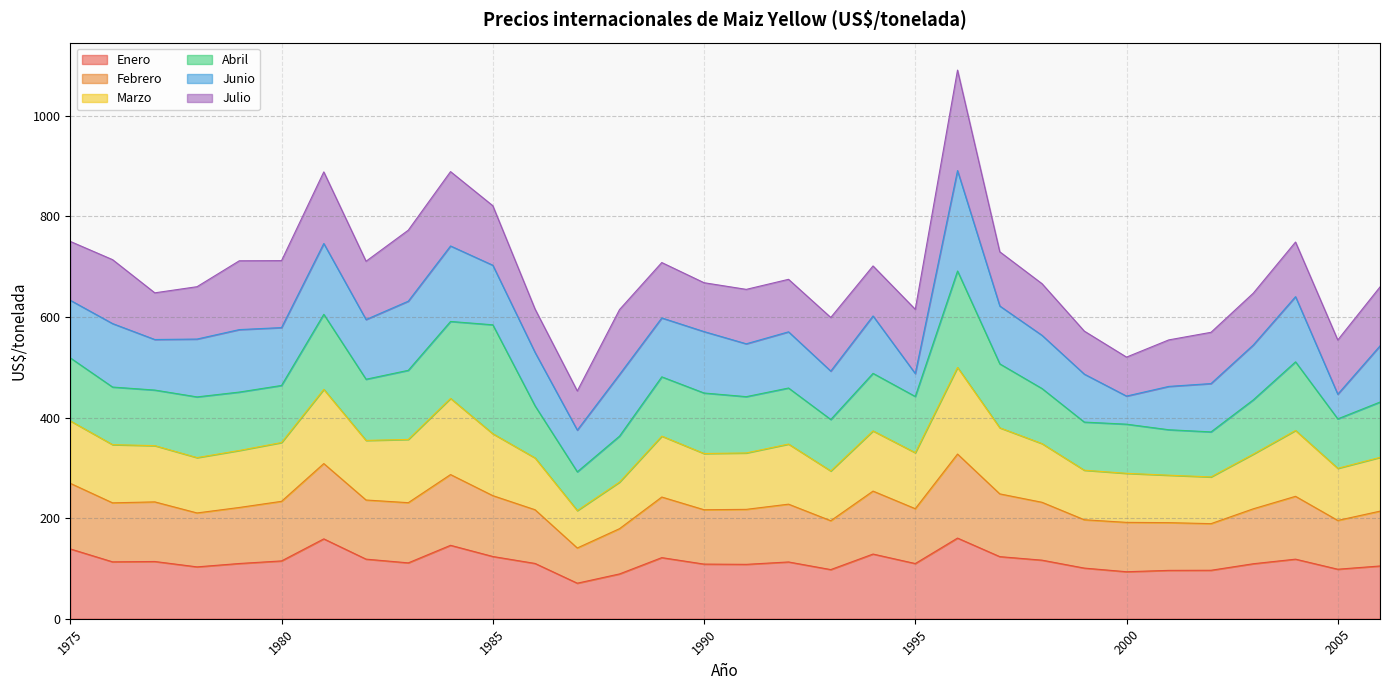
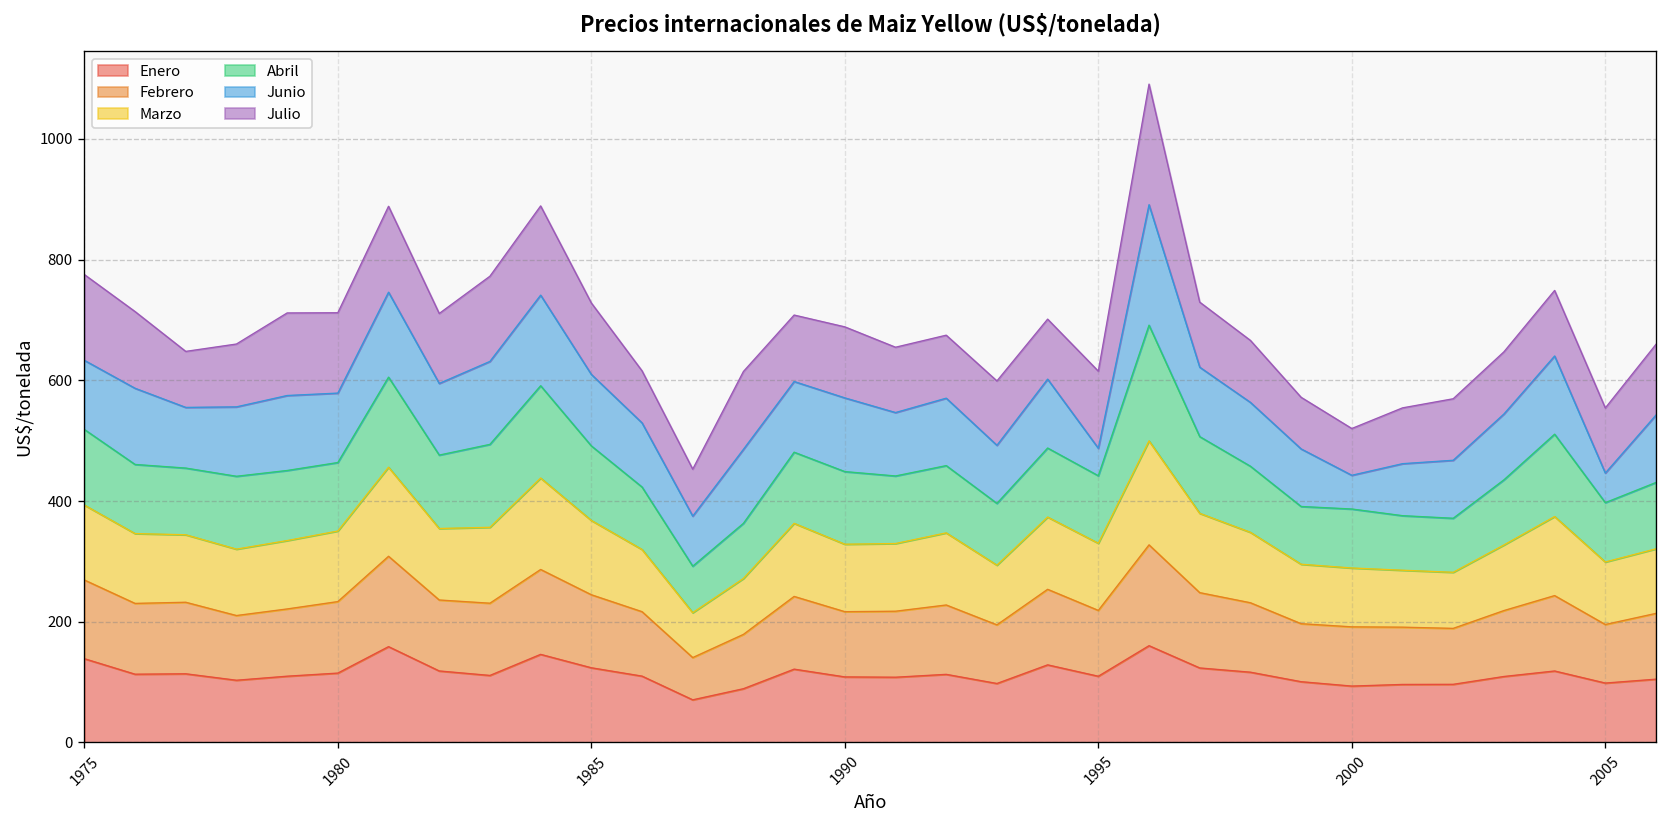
  {
    "Abril": {
      "1975": 130,
      "1980": 110,
-     "1985": 220,
+     "1985": 120,
      "1990": 120,
      "1995": 110,
      "2000": 100,
      "2005": 100
    },
    "Junio": {
      "1975": 110,
      "1980": 120,
      "1985": 120,
      "1990": 120,
      "1995": 50,
      "2000": 60,
      "2005": 50
    },
    "Julio": {
-     "1975": 120,
+     "1975": 140,
      "1980": 130,
      "1985": 120,
-     "1990": 100,
+     "1990": 120,
      "1995": 130,
      "2000": 80,
      "2005": 110
    }
  }
